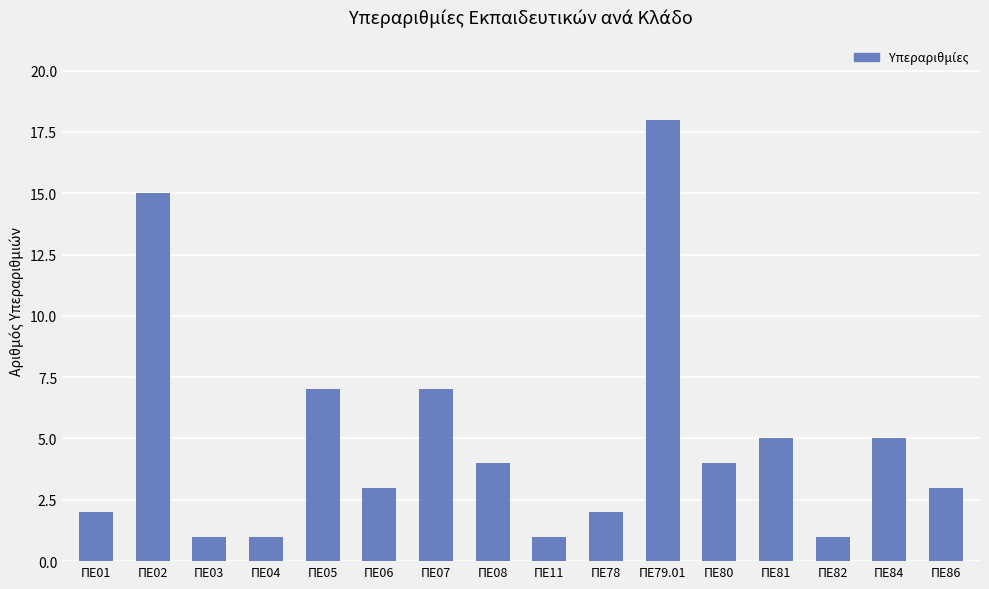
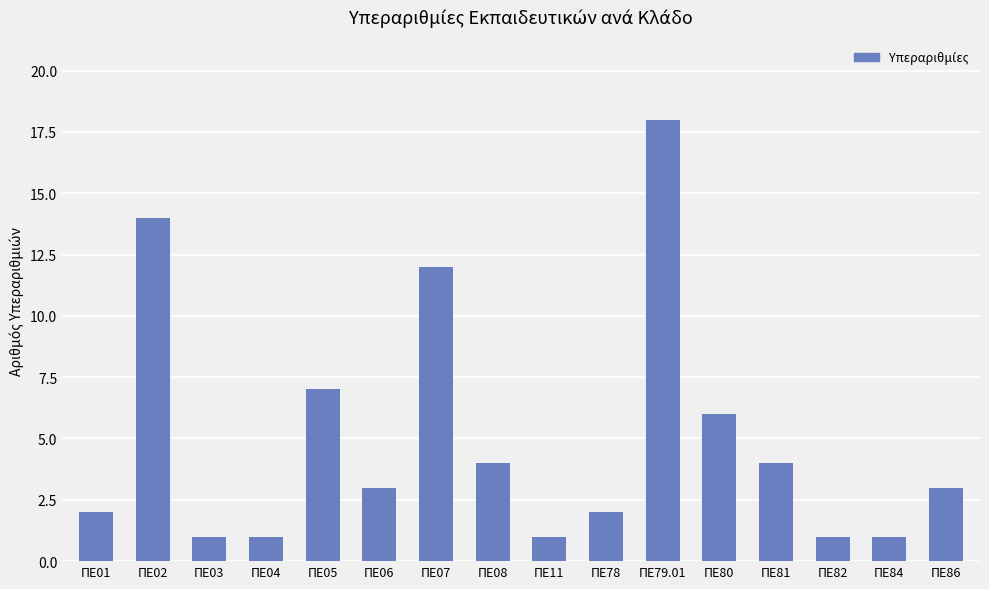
  {
    "ΠΕ01": 2,
-   "ΠΕ02": 15,
+   "ΠΕ02": 14,
    "ΠΕ03": 1,
    "ΠΕ04": 1,
    "ΠΕ05": 7,
    "ΠΕ06": 3,
-   "ΠΕ07": 7,
+   "ΠΕ07": 12,
    "ΠΕ08": 4,
    "ΠΕ11": 1,
    "ΠΕ78": 2,
    "ΠΕ79.01": 18,
-   "ΠΕ80": 4,
-   "ΠΕ81": 5,
+   "ΠΕ80": 6,
+   "ΠΕ81": 4,
    "ΠΕ82": 1,
-   "ΠΕ84": 5,
+   "ΠΕ84": 1,
    "ΠΕ86": 3
  }
